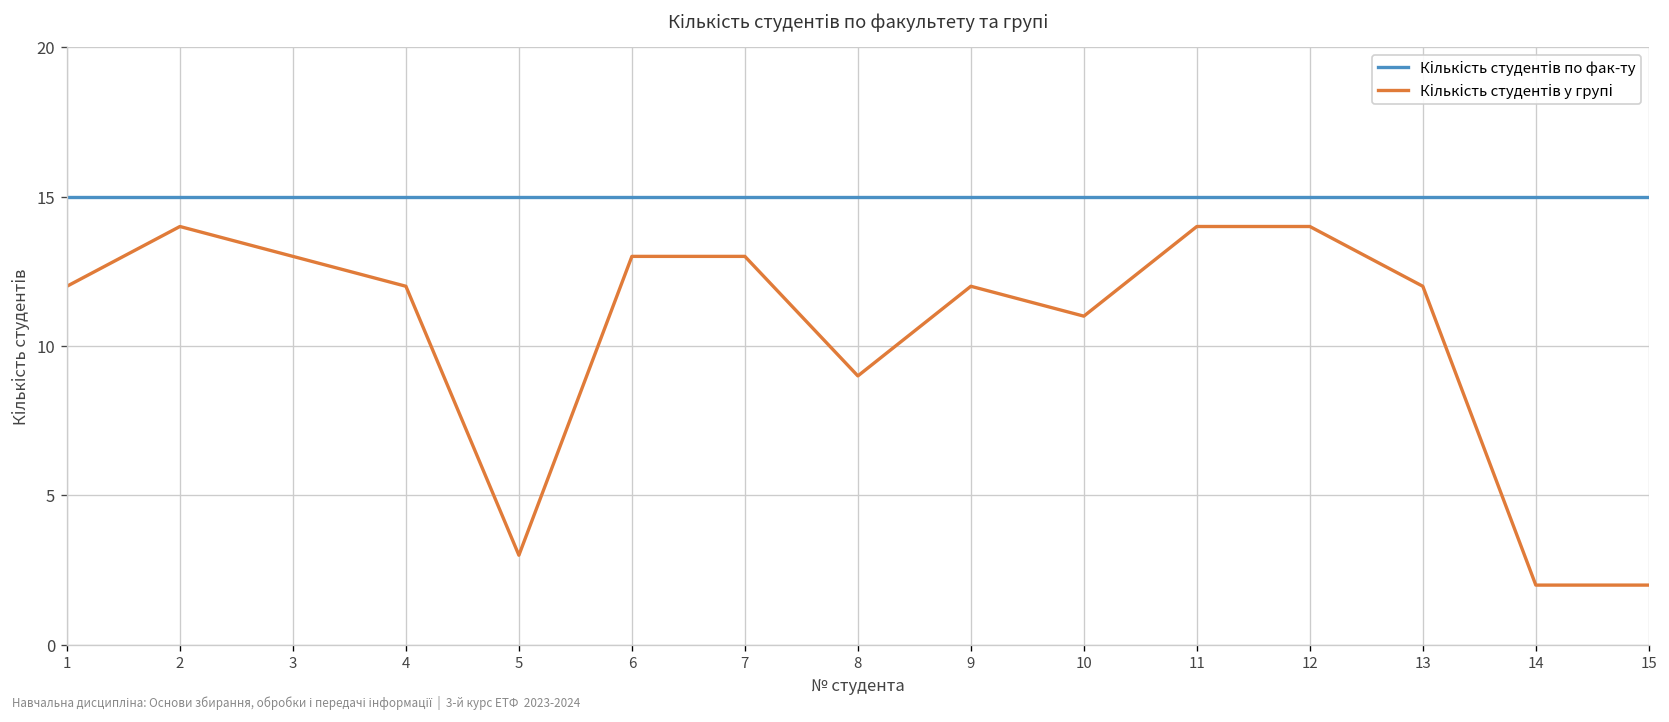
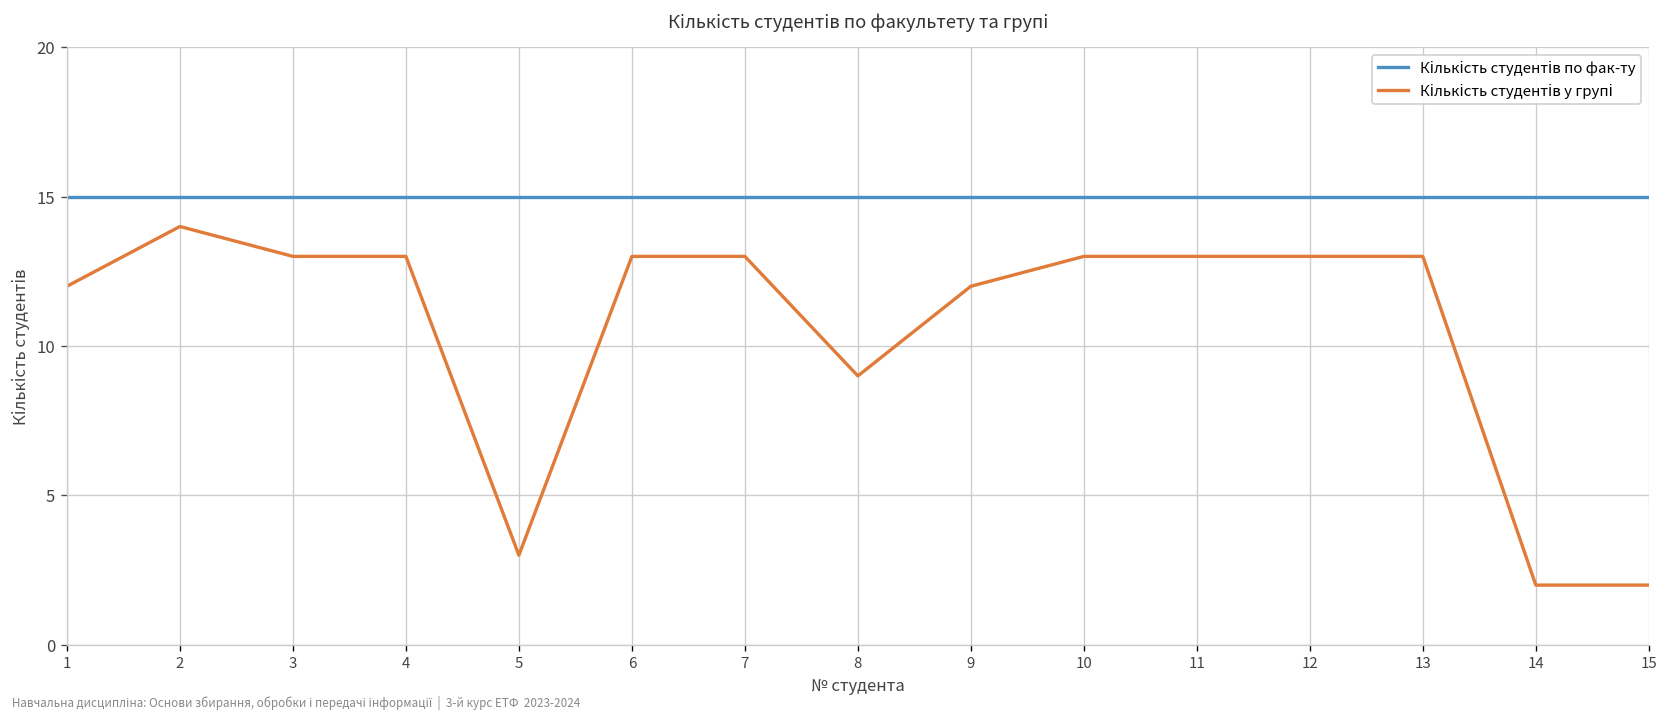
  {
    "Кількість студентів по фак-ту": {
      "1": 15,
      "2": 15,
      "3": 15,
      "4": 15,
      "5": 15,
      "6": 15,
      "7": 15,
      "8": 15,
      "9": 15,
      "10": 15,
      "11": 15,
      "12": 15,
      "13": 15,
      "14": 15,
      "15": 15
    },
    "Кількість студентів у групі": {
      "1": 12,
      "2": 14,
      "3": 13,
-     "4": 12,
+     "4": 13,
      "5": 3,
      "6": 13,
      "7": 13,
      "8": 9,
      "9": 12,
-     "10": 11,
-     "11": 14,
-     "12": 14,
-     "13": 12,
+     "10": 13,
+     "11": 13,
+     "12": 13,
+     "13": 13,
      "14": 2,
      "15": 2
    }
  }
